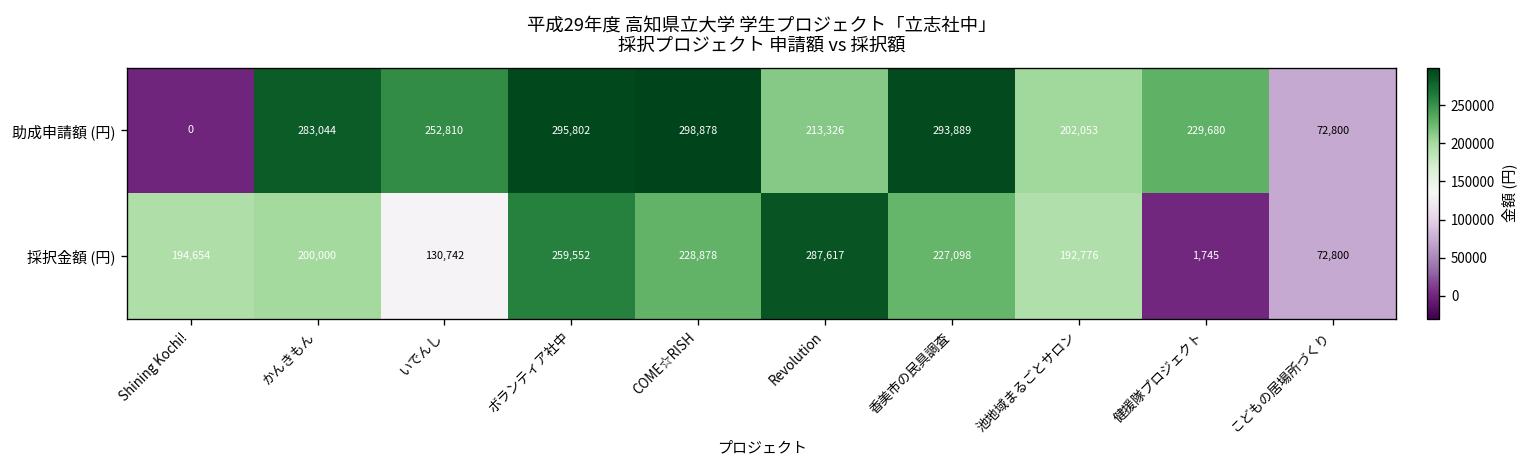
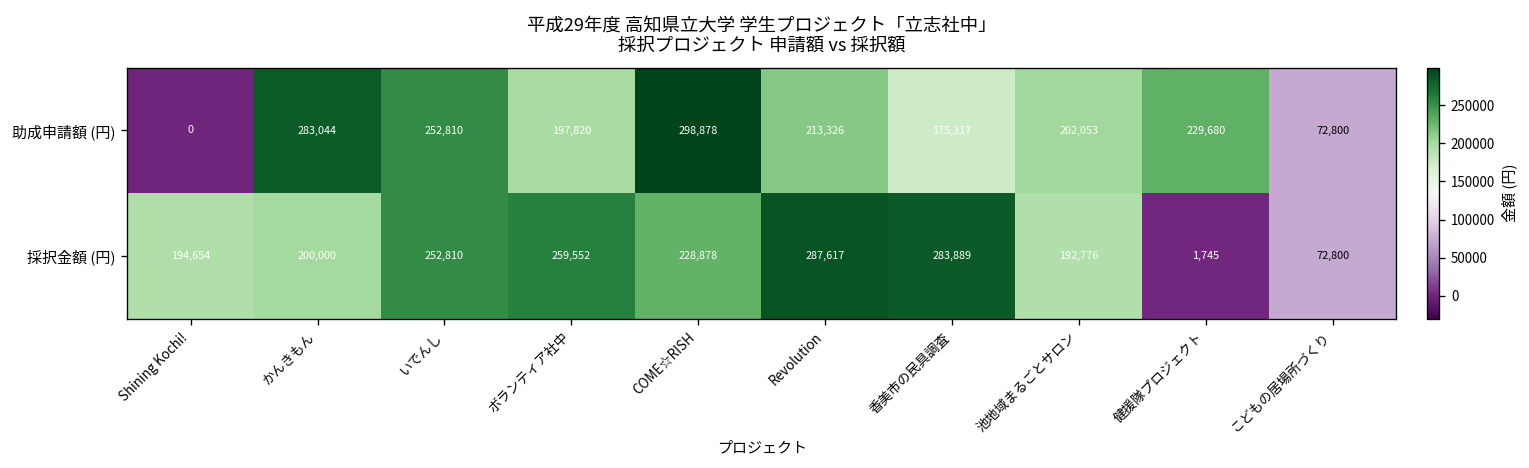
  {
    "助成申請額 (円)": {
      "Shining Kochi!": "0",
      "かんきもん": "283,044",
      "いでんし": "252,810",
-     "ボランティア社中": "295,802",
+     "ボランティア社中": "197,820",
      "COME☆RISH": "298,878",
      "Revolution": "213,326",
-     "香美市の民具調査": "293,889",
+     "香美市の民具調査": "175,317",
      "池地域まるごとサロン": "202,053",
      "健援隊プロジェクト": "229,680",
      "こどもの居場所づくり": "72,800"
    },
    "採択金額 (円)": {
      "Shining Kochi!": "194,654",
      "かんきもん": "200,000",
-     "いでんし": "130,742",
+     "いでんし": "252,810",
      "ボランティア社中": "259,552",
      "COME☆RISH": "228,878",
      "Revolution": "287,617",
-     "香美市の民具調査": "227,098",
+     "香美市の民具調査": "283,889",
      "池地域まるごとサロン": "192,776",
      "健援隊プロジェクト": "1,745",
      "こどもの居場所づくり": "72,800"
    }
  }
